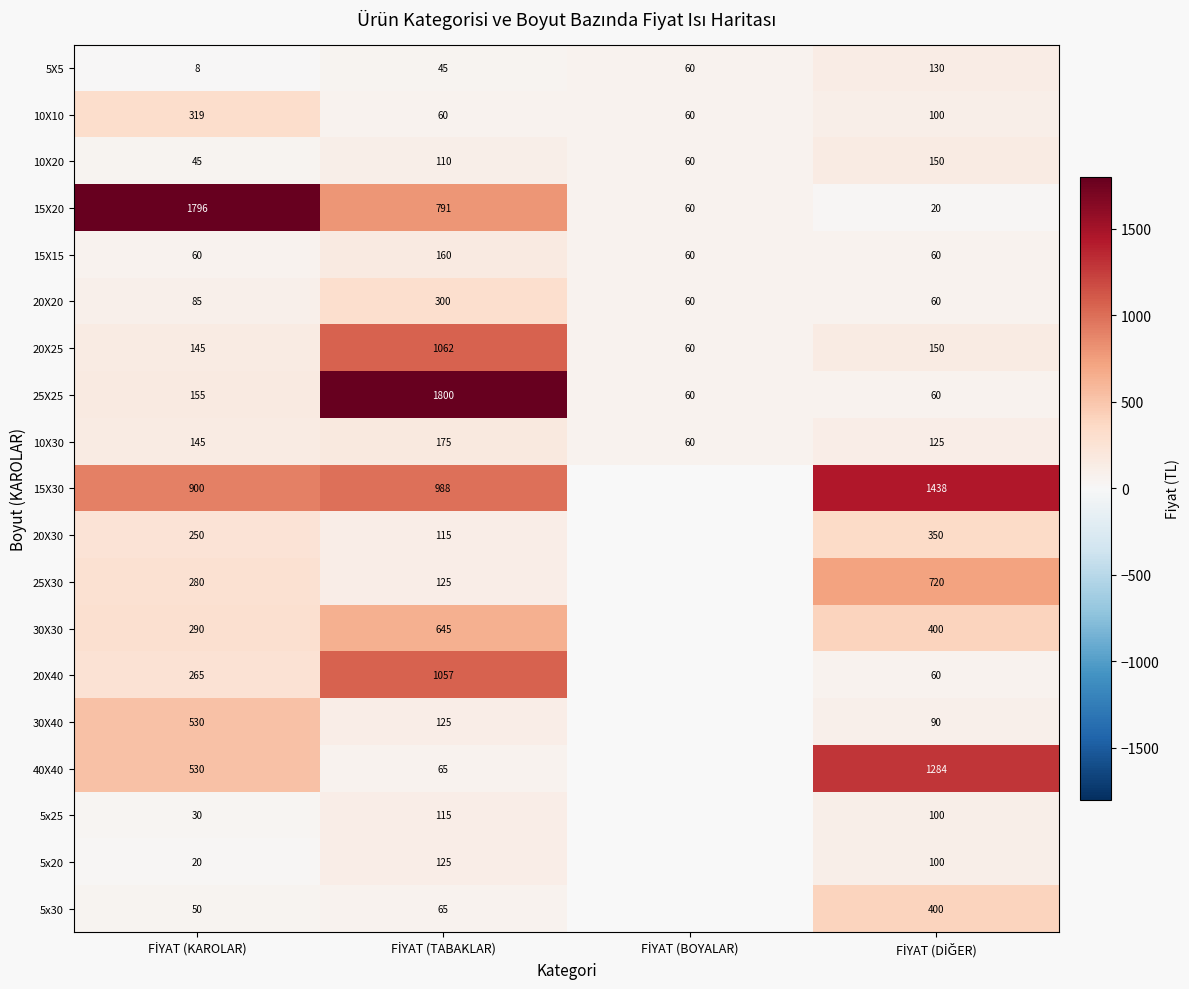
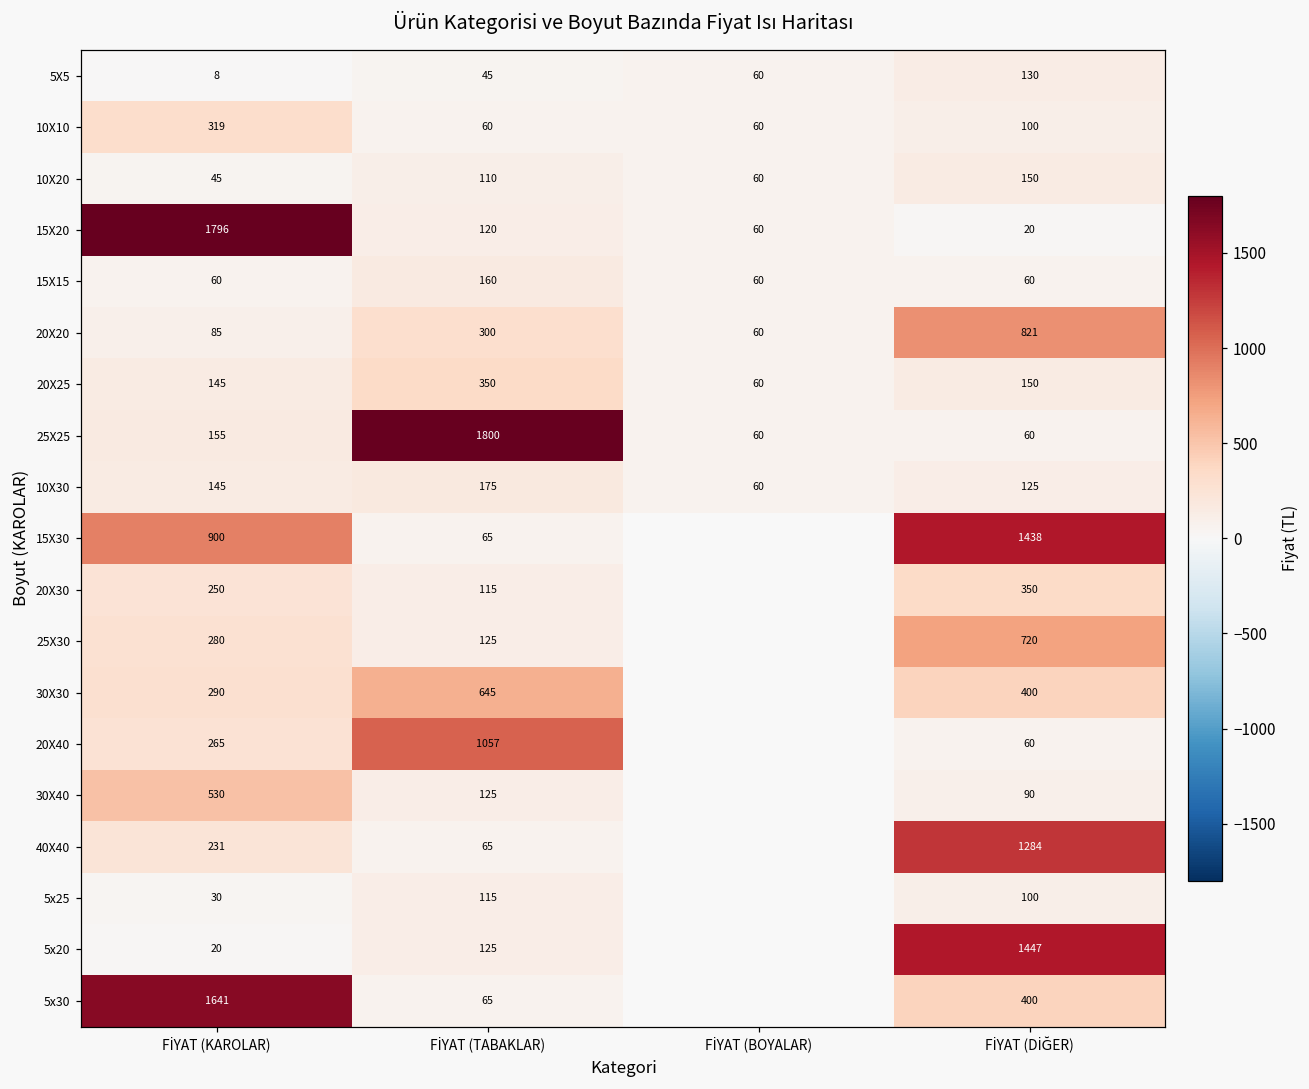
  {
    "5X5": {
      "FİYAT (KAROLAR)": 8,
      "FİYAT (TABAKLAR)": 45,
      "FİYAT (BOYALAR)": 60,
      "FİYAT (DİĞER)": 130
    },
    "10X10": {
      "FİYAT (KAROLAR)": 319,
      "FİYAT (TABAKLAR)": 60,
      "FİYAT (BOYALAR)": 60,
      "FİYAT (DİĞER)": 100
    },
    "10X20": {
      "FİYAT (KAROLAR)": 45,
      "FİYAT (TABAKLAR)": 110,
      "FİYAT (BOYALAR)": 60,
      "FİYAT (DİĞER)": 150
    },
    "15X20": {
      "FİYAT (KAROLAR)": 1796,
-     "FİYAT (TABAKLAR)": 791,
+     "FİYAT (TABAKLAR)": 120,
      "FİYAT (BOYALAR)": 60,
      "FİYAT (DİĞER)": 20
    },
    "15X15": {
      "FİYAT (KAROLAR)": 60,
      "FİYAT (TABAKLAR)": 160,
      "FİYAT (BOYALAR)": 60,
      "FİYAT (DİĞER)": 60
    },
    "20X20": {
      "FİYAT (KAROLAR)": 85,
      "FİYAT (TABAKLAR)": 300,
      "FİYAT (BOYALAR)": 60,
-     "FİYAT (DİĞER)": 60
+     "FİYAT (DİĞER)": 821
    },
    "20X25": {
      "FİYAT (KAROLAR)": 145,
-     "FİYAT (TABAKLAR)": 1062,
+     "FİYAT (TABAKLAR)": 350,
      "FİYAT (BOYALAR)": 60,
      "FİYAT (DİĞER)": 150
    },
    "25X25": {
      "FİYAT (KAROLAR)": 155,
      "FİYAT (TABAKLAR)": 1800,
      "FİYAT (BOYALAR)": 60,
      "FİYAT (DİĞER)": 60
    },
    "10X30": {
      "FİYAT (KAROLAR)": 145,
      "FİYAT (TABAKLAR)": 175,
      "FİYAT (BOYALAR)": 60,
      "FİYAT (DİĞER)": 125
    },
    "15X30": {
      "FİYAT (KAROLAR)": 900,
-     "FİYAT (TABAKLAR)": 988,
+     "FİYAT (TABAKLAR)": 65,
      "FİYAT (DİĞER)": 1438
    },
    "20X30": {
      "FİYAT (KAROLAR)": 250,
      "FİYAT (TABAKLAR)": 115,
      "FİYAT (DİĞER)": 350
    },
    "25X30": {
      "FİYAT (KAROLAR)": 280,
      "FİYAT (TABAKLAR)": 125,
      "FİYAT (DİĞER)": 720
    },
    "30X30": {
      "FİYAT (KAROLAR)": 290,
      "FİYAT (TABAKLAR)": 645,
      "FİYAT (DİĞER)": 400
    },
    "20X40": {
      "FİYAT (KAROLAR)": 265,
      "FİYAT (TABAKLAR)": 1057,
      "FİYAT (DİĞER)": 60
    },
    "30X40": {
      "FİYAT (KAROLAR)": 530,
      "FİYAT (TABAKLAR)": 125,
      "FİYAT (DİĞER)": 90
    },
    "40X40": {
-     "FİYAT (KAROLAR)": 530,
+     "FİYAT (KAROLAR)": 231,
      "FİYAT (TABAKLAR)": 65,
      "FİYAT (DİĞER)": 1284
    },
    "5x25": {
      "FİYAT (KAROLAR)": 30,
      "FİYAT (TABAKLAR)": 115,
      "FİYAT (DİĞER)": 100
    },
    "5x20": {
      "FİYAT (KAROLAR)": 20,
      "FİYAT (TABAKLAR)": 125,
-     "FİYAT (DİĞER)": 100
+     "FİYAT (DİĞER)": 1447
    },
    "5x30": {
-     "FİYAT (KAROLAR)": 50,
+     "FİYAT (KAROLAR)": 1641,
      "FİYAT (TABAKLAR)": 65,
      "FİYAT (DİĞER)": 400
    }
  }
